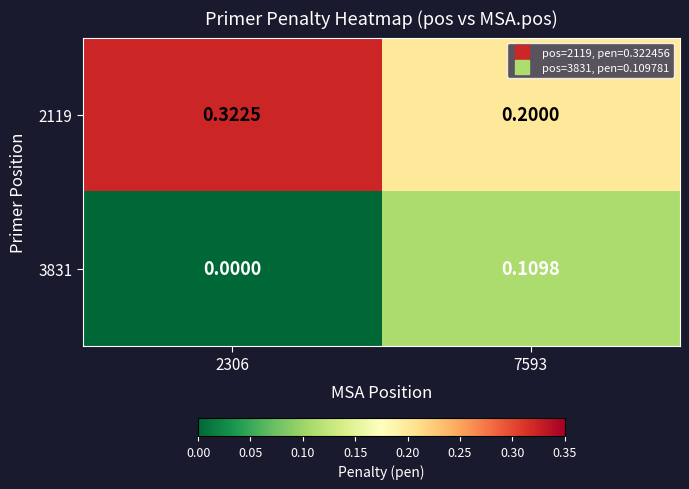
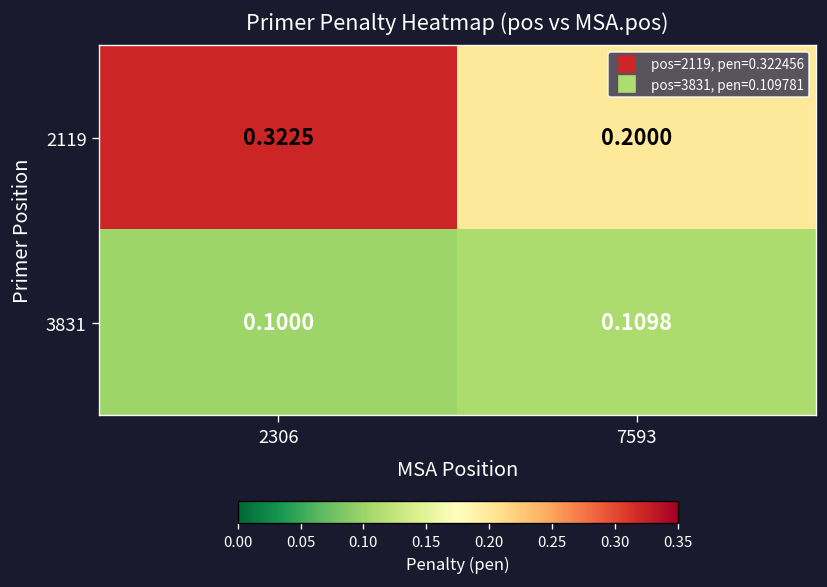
  {
    "2119": {
      "2306": 0.3225,
      "7593": 0.2000
    },
    "3831": {
-     "2306": 0.0000,
+     "2306": 0.1000,
      "7593": 0.1098
    }
  }
